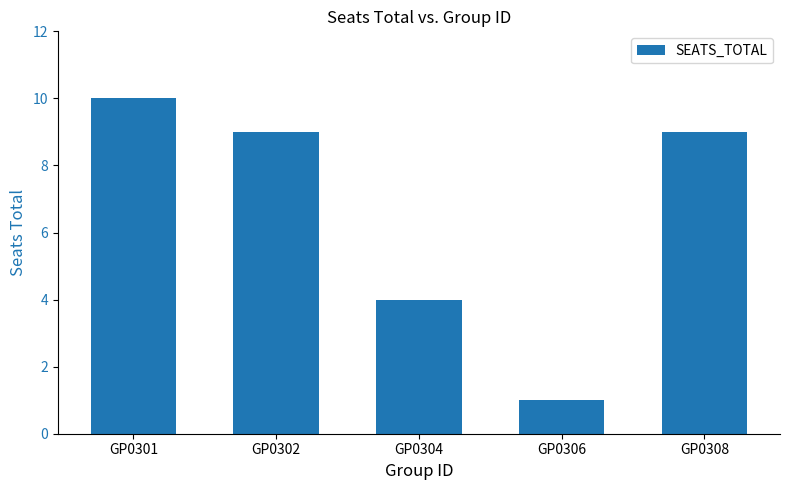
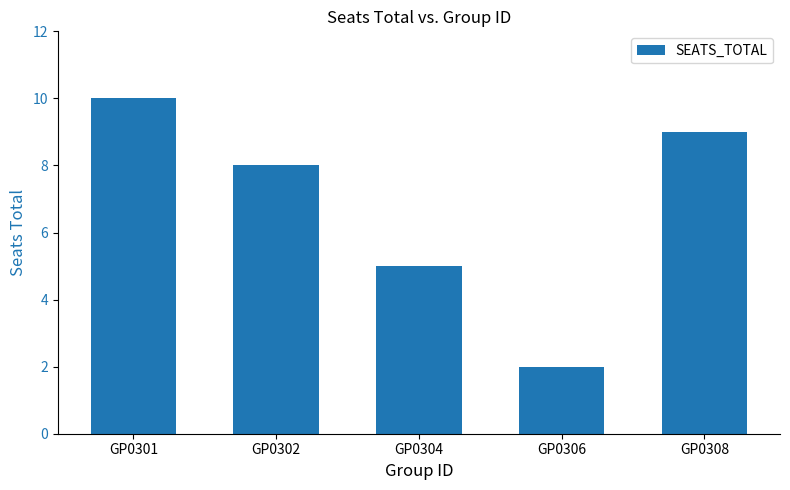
  {
    "GP0301": 10,
-   "GP0302": 9,
-   "GP0304": 4,
-   "GP0306": 1,
+   "GP0302": 8,
+   "GP0304": 5,
+   "GP0306": 2,
    "GP0308": 9
  }
